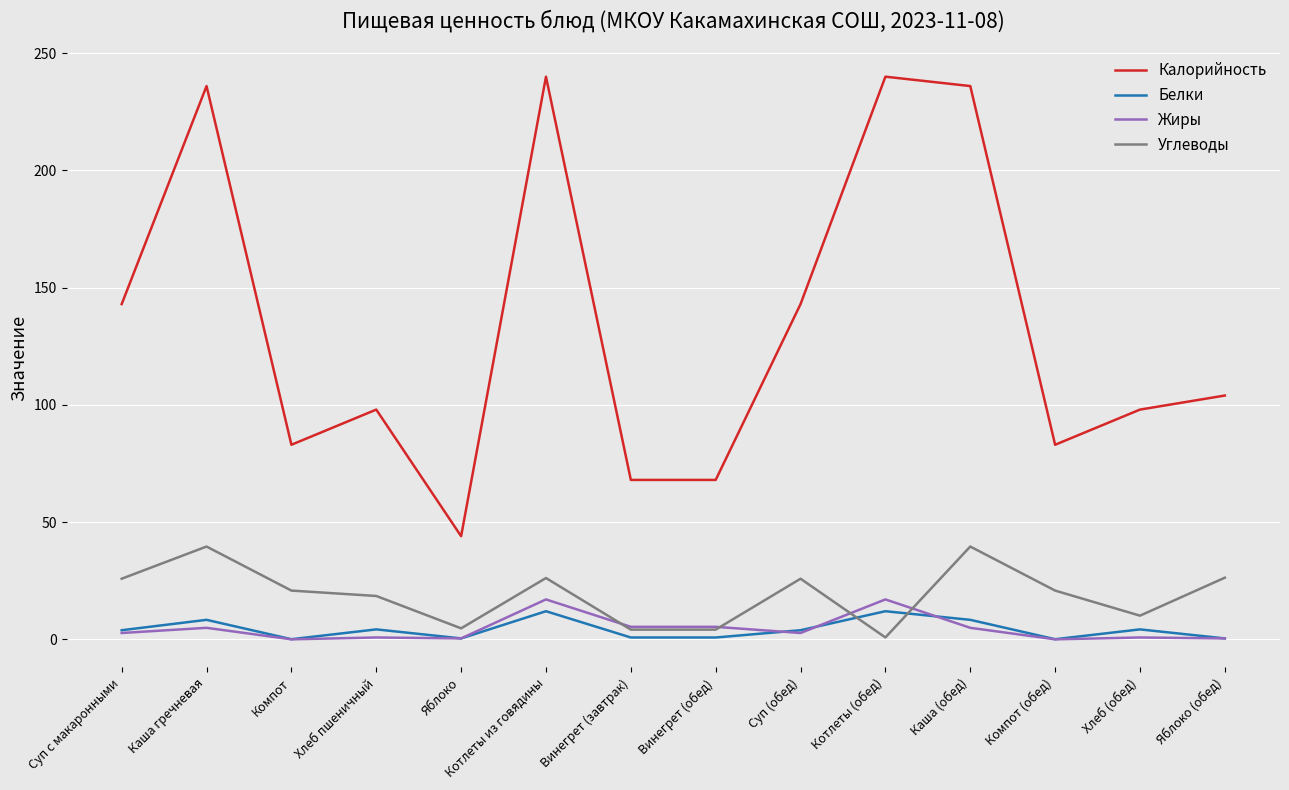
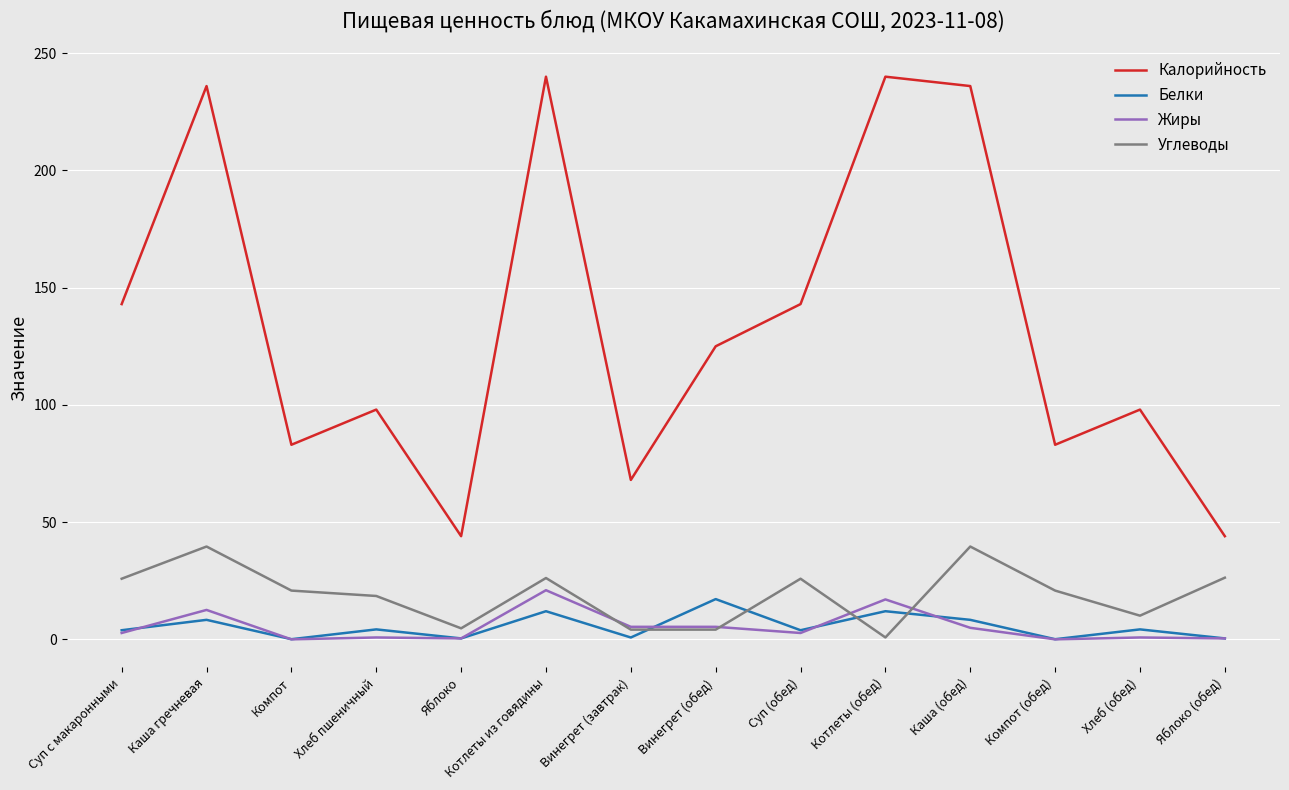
  {
    "Калорийность": {
      "Суп с макаронными": 143,
      "Каша гречневая": 236,
      "Компот": 83,
      "Хлеб пшеничный": 98,
      "Яблоко": 44,
      "Котлеты из говядины": 240,
      "Винегрет (завтрак)": 68,
-     "Винегрет (обед)": 68,
+     "Винегрет (обед)": 125,
      "Суп (обед)": 143,
      "Котлеты (обед)": 240,
      "Каша (обед)": 236,
      "Компот (обед)": 83,
      "Хлеб (обед)": 98,
-     "Яблоко (обед)": 104
+     "Яблоко (обед)": 44
    },
    "Белки": {
      "Суп с макаронными": 4,
      "Каша гречневая": 8,
      "Хлеб пшеничный": 4,
      "Котлеты из говядины": 12,
      "Винегрет (завтрак)": 1,
-     "Винегрет (обед)": 1,
+     "Винегрет (обед)": 17,
      "Суп (обед)": 4,
      "Котлеты (обед)": 12,
      "Каша (обед)": 8,
      "Хлеб (обед)": 4
    },
    "Жиры": {
      "Суп с макаронными": 3,
-     "Каша гречневая": 5,
+     "Каша гречневая": 13,
      "Хлеб пшеничный": 1,
-     "Котлеты из говядины": 17,
+     "Котлеты из говядины": 21,
      "Винегрет (завтрак)": 5,
      "Винегрет (обед)": 5,
      "Суп (обед)": 3,
      "Котлеты (обед)": 17,
      "Каша (обед)": 5,
      "Хлеб (обед)": 1
    },
    "Углеводы": {
      "Суп с макаронными": 26,
      "Каша гречневая": 40,
      "Компот": 21,
      "Хлеб пшеничный": 19,
      "Яблоко": 5,
      "Котлеты из говядины": 26,
      "Винегрет (завтрак)": 4,
      "Винегрет (обед)": 4,
      "Суп (обед)": 26,
      "Котлеты (обед)": 1,
      "Каша (обед)": 40,
      "Компот (обед)": 21,
      "Хлеб (обед)": 10,
      "Яблоко (обед)": 26
    }
  }
